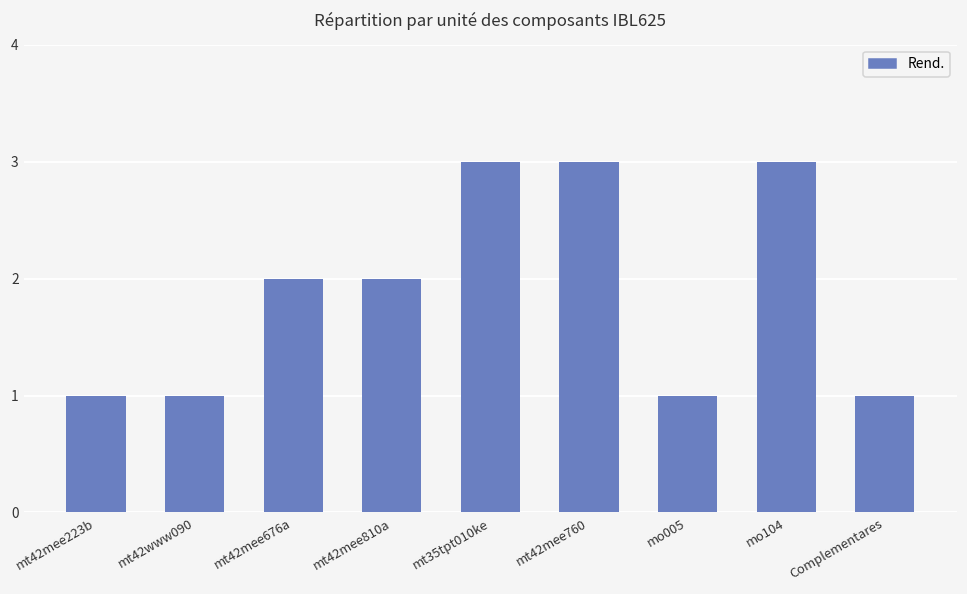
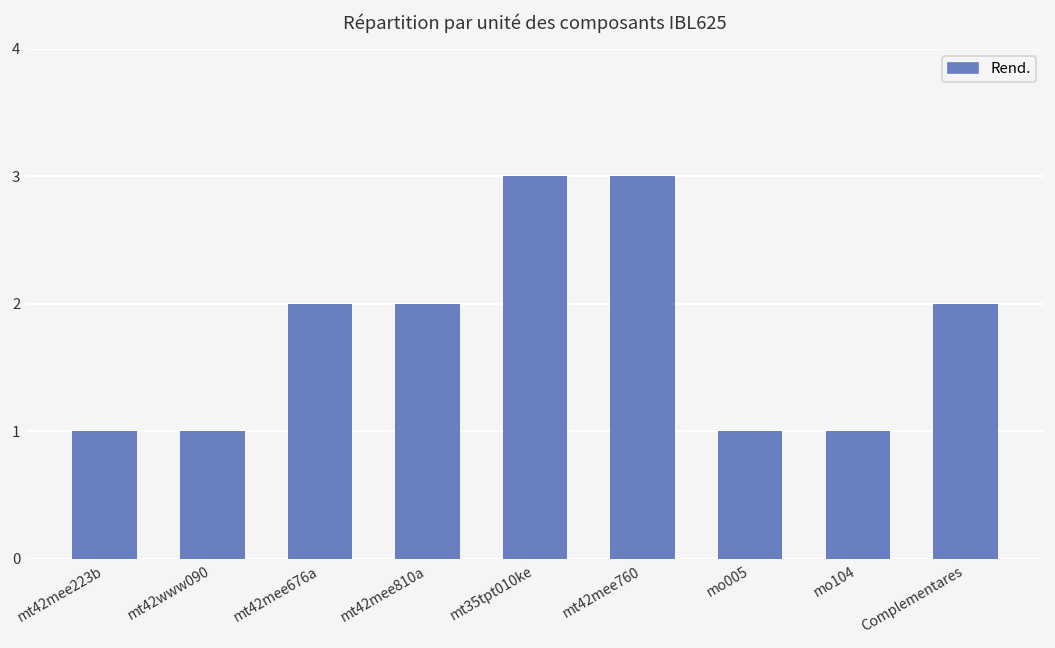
  {
    "mt42mee223b": 1,
    "mt42www090": 1,
    "mt42mee676a": 2,
    "mt42mee810a": 2,
    "mt35tpt010ke": 3,
    "mt42mee760": 3,
    "mo005": 1,
-   "mo104": 3,
-   "Complementares": 1
+   "mo104": 1,
+   "Complementares": 2
  }
